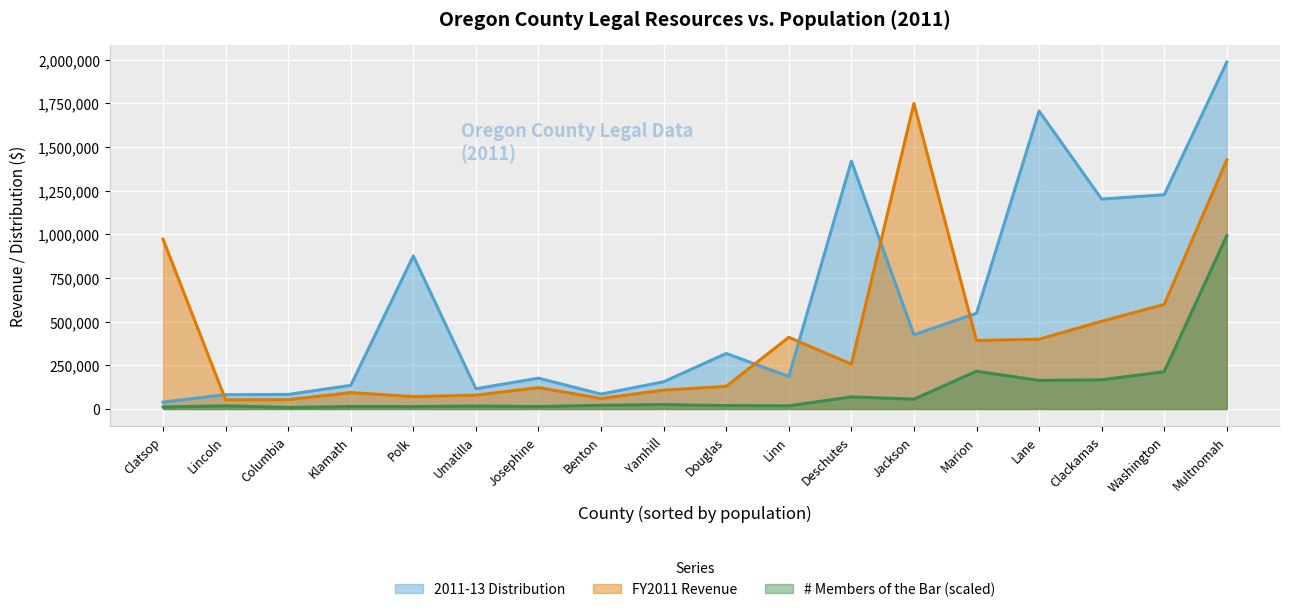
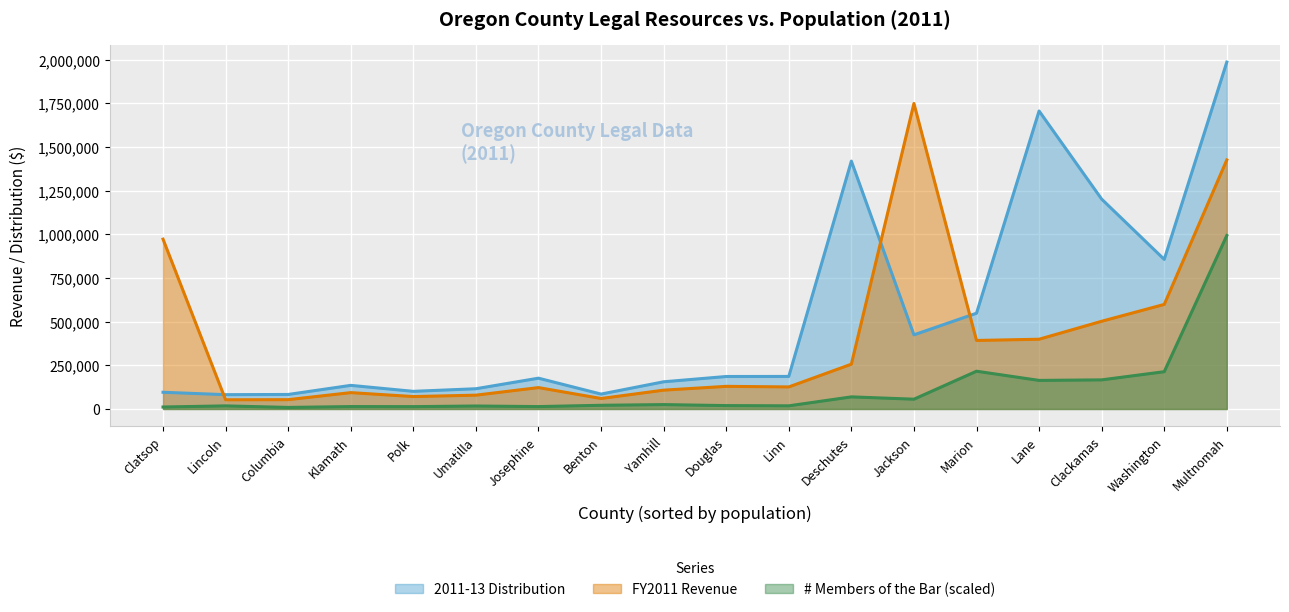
  {
    "2011-13 Distribution": {
-     "Clatsop": "40,000",
+     "Clatsop": "100,000",
      "Lincoln": "80,000",
      "Columbia": "80,000",
      "Klamath": "140,000",
-     "Polk": "880,000",
+     "Polk": "100,000",
      "Umatilla": "120,000",
      "Josephine": "180,000",
      "Benton": "90,000",
      "Yamhill": "160,000",
-     "Douglas": "320,000",
+     "Douglas": "190,000",
      "Linn": "190,000",
      "Deschutes": "1,420,000",
      "Jackson": "420,000",
      "Marion": "550,000",
      "Lane": "1,710,000",
      "Clackamas": "1,200,000",
-     "Washington": "1,230,000",
+     "Washington": "860,000",
      "Multnomah": "1,990,000"
    },
    "FY2011 Revenue": {
      "Clatsop": "970,000",
      "Lincoln": "50,000",
      "Columbia": "50,000",
      "Klamath": "90,000",
      "Polk": "70,000",
      "Umatilla": "80,000",
      "Josephine": "120,000",
      "Benton": "60,000",
      "Yamhill": "110,000",
      "Douglas": "130,000",
-     "Linn": "410,000",
+     "Linn": "130,000",
      "Deschutes": "260,000",
      "Jackson": "1,750,000",
      "Marion": "390,000",
      "Lane": "400,000",
      "Clackamas": "500,000",
      "Washington": "600,000",
      "Multnomah": "1,430,000"
    },
    "# Members of the Bar (scaled)": {
      "Clatsop": "10,000",
      "Lincoln": "20,000",
      "Columbia": "10,000",
      "Klamath": "10,000",
      "Polk": "10,000",
      "Umatilla": "20,000",
      "Josephine": "10,000",
      "Benton": "20,000",
      "Yamhill": "30,000",
      "Douglas": "20,000",
      "Linn": "20,000",
      "Deschutes": "70,000",
      "Jackson": "60,000",
      "Marion": "220,000",
      "Lane": "160,000",
      "Clackamas": "170,000",
      "Washington": "210,000",
      "Multnomah": "990,000"
    }
  }
